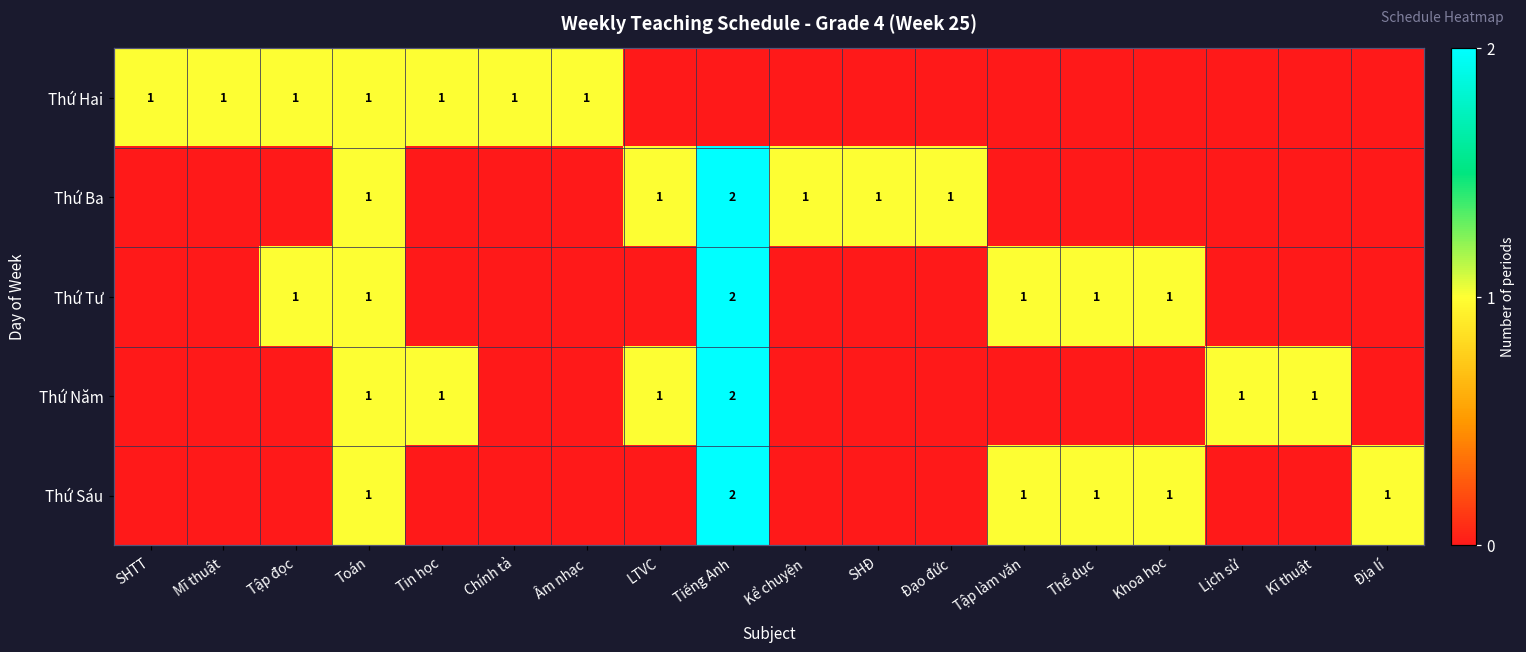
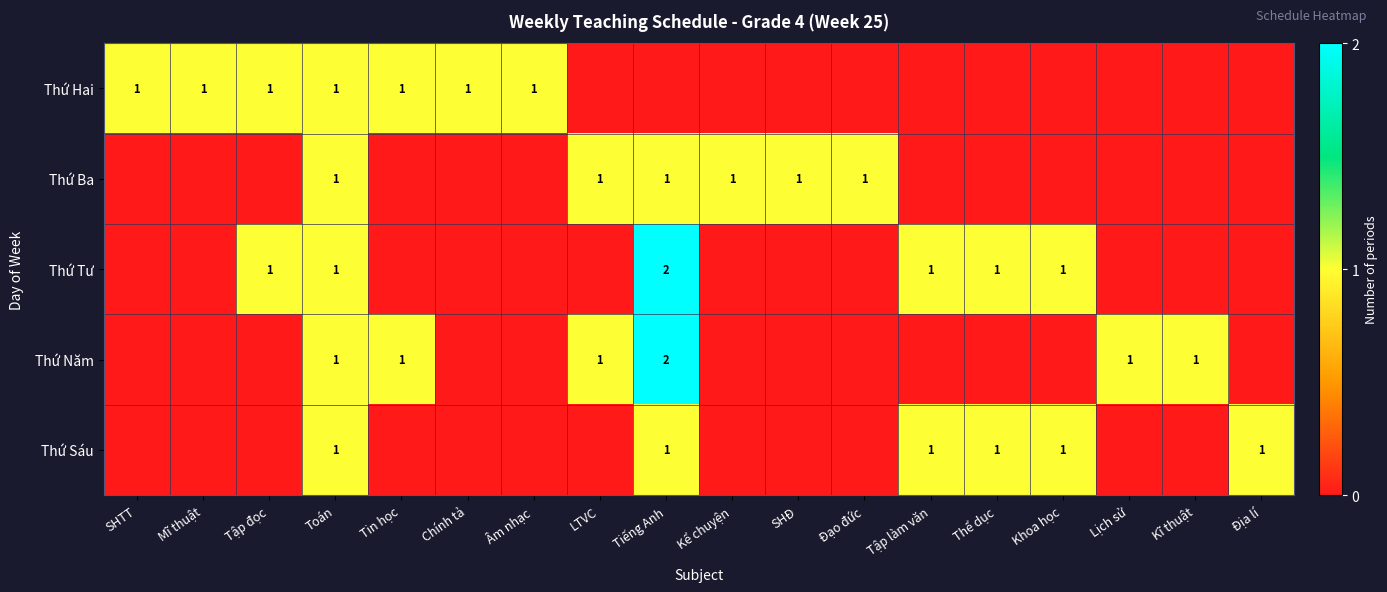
  {
    "Thứ Hai": {
      "SHTT": 1,
      "Mĩ thuật": 1,
      "Tập đọc": 1,
      "Toán": 1,
      "Tin học": 1,
      "Chính tả": 1,
      "Âm nhạc": 1
    },
    "Thứ Ba": {
      "Toán": 1,
      "LTVC": 1,
-     "Tiếng Anh": 2,
+     "Tiếng Anh": 1,
      "Kể chuyện": 1,
      "SHĐ": 1,
      "Đạo đức": 1
    },
    "Thứ Tư": {
      "Tập đọc": 1,
      "Toán": 1,
      "Tiếng Anh": 2,
      "Tập làm văn": 1,
      "Thể dục": 1,
      "Khoa học": 1
    },
    "Thứ Năm": {
      "Toán": 1,
      "Tin học": 1,
      "LTVC": 1,
      "Tiếng Anh": 2,
      "Lịch sử": 1,
      "Kĩ thuật": 1
    },
    "Thứ Sáu": {
      "Toán": 1,
-     "Tiếng Anh": 2,
+     "Tiếng Anh": 1,
      "Tập làm văn": 1,
      "Thể dục": 1,
      "Khoa học": 1,
      "Địa lí": 1
    }
  }
